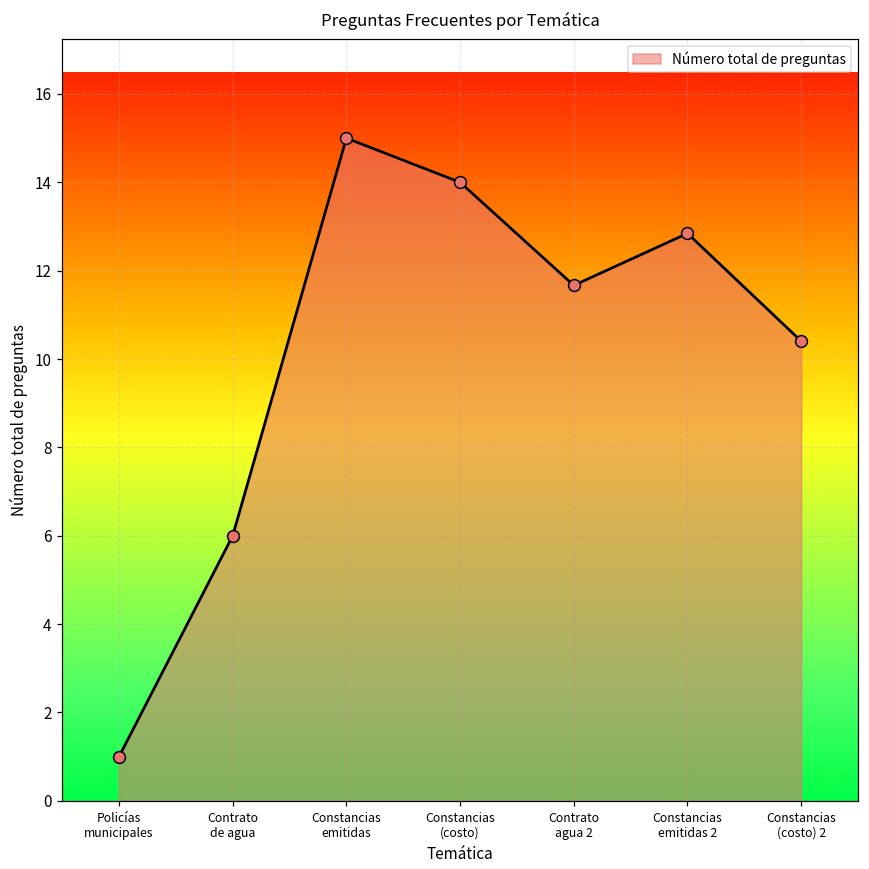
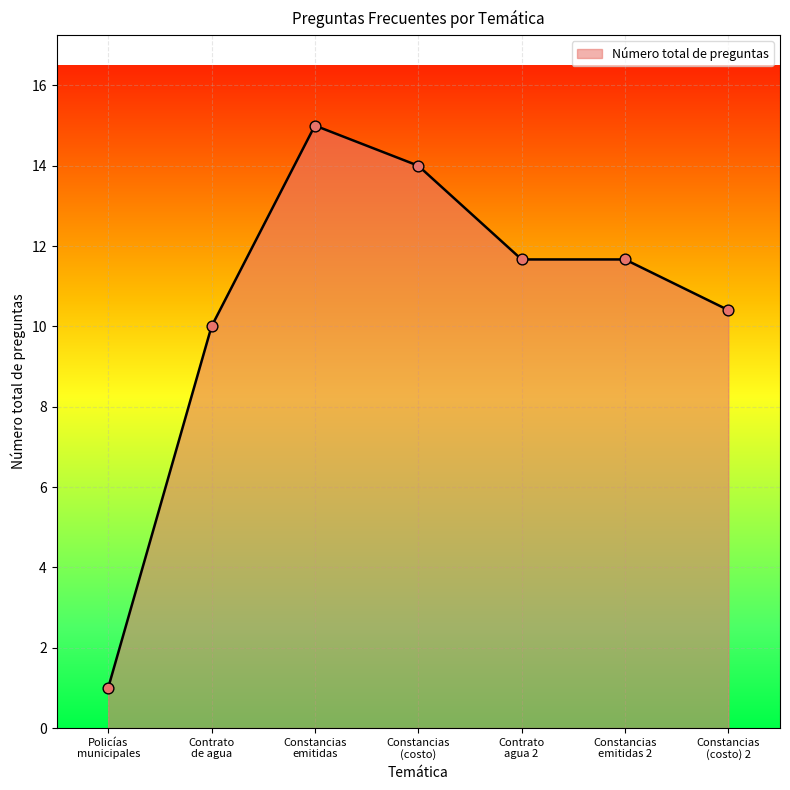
  {
    "Policías municipales": 1.0,
-   "Contrato de agua": 6,
+   "Contrato de agua": 10,
    "Constancias emitidas": 15.0,
    "Constancias (costo)": 14.0,
    "Contrato agua 2": 11.7,
-   "Constancias emitidas 2": 12.8,
+   "Constancias emitidas 2": 11.7,
    "Constancias (costo) 2": 10.4
  }
